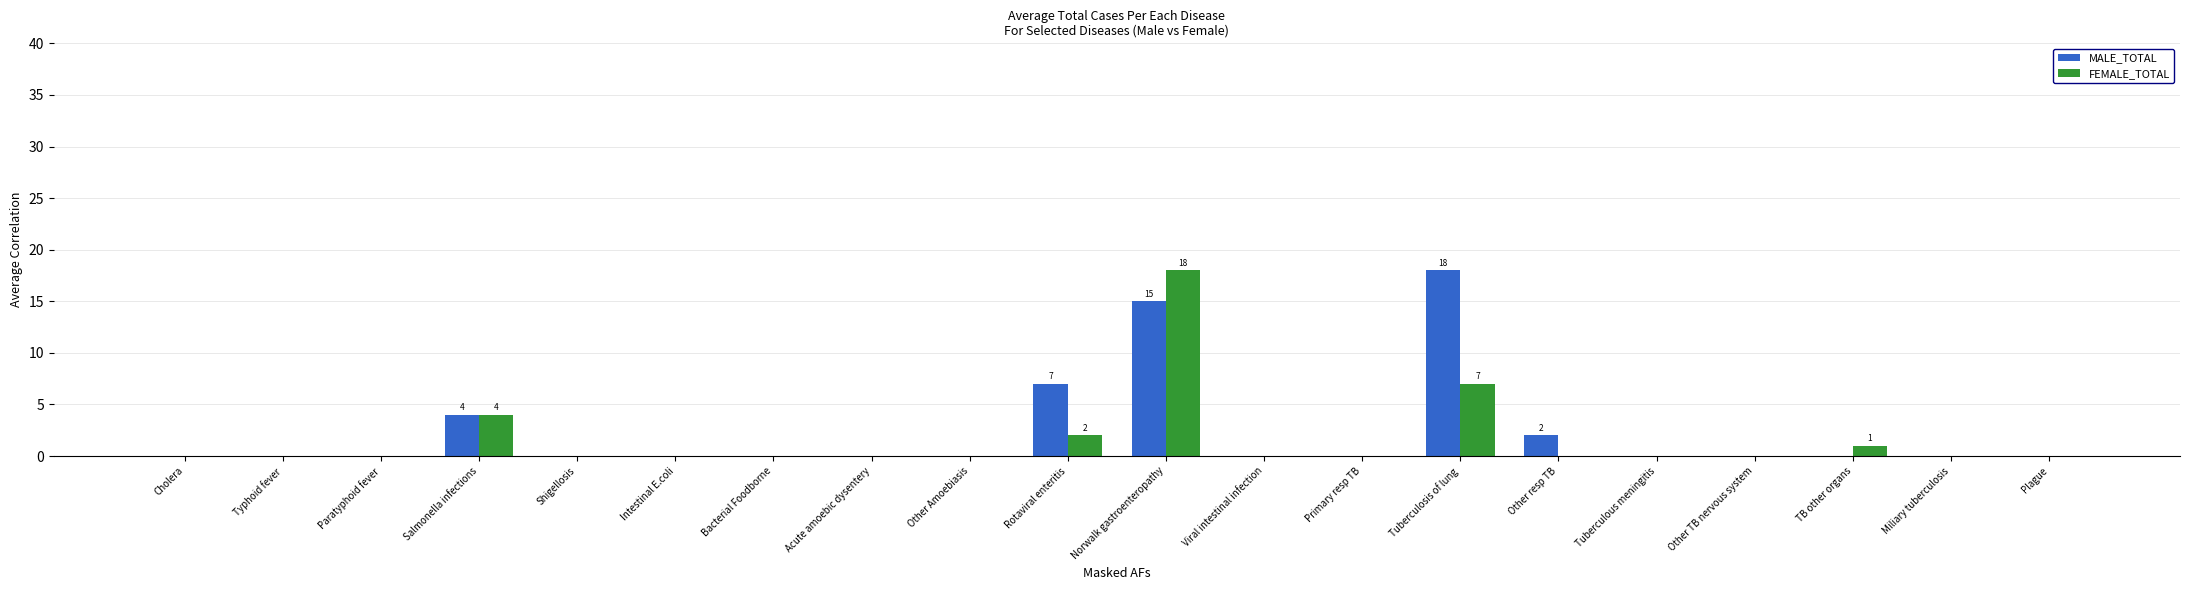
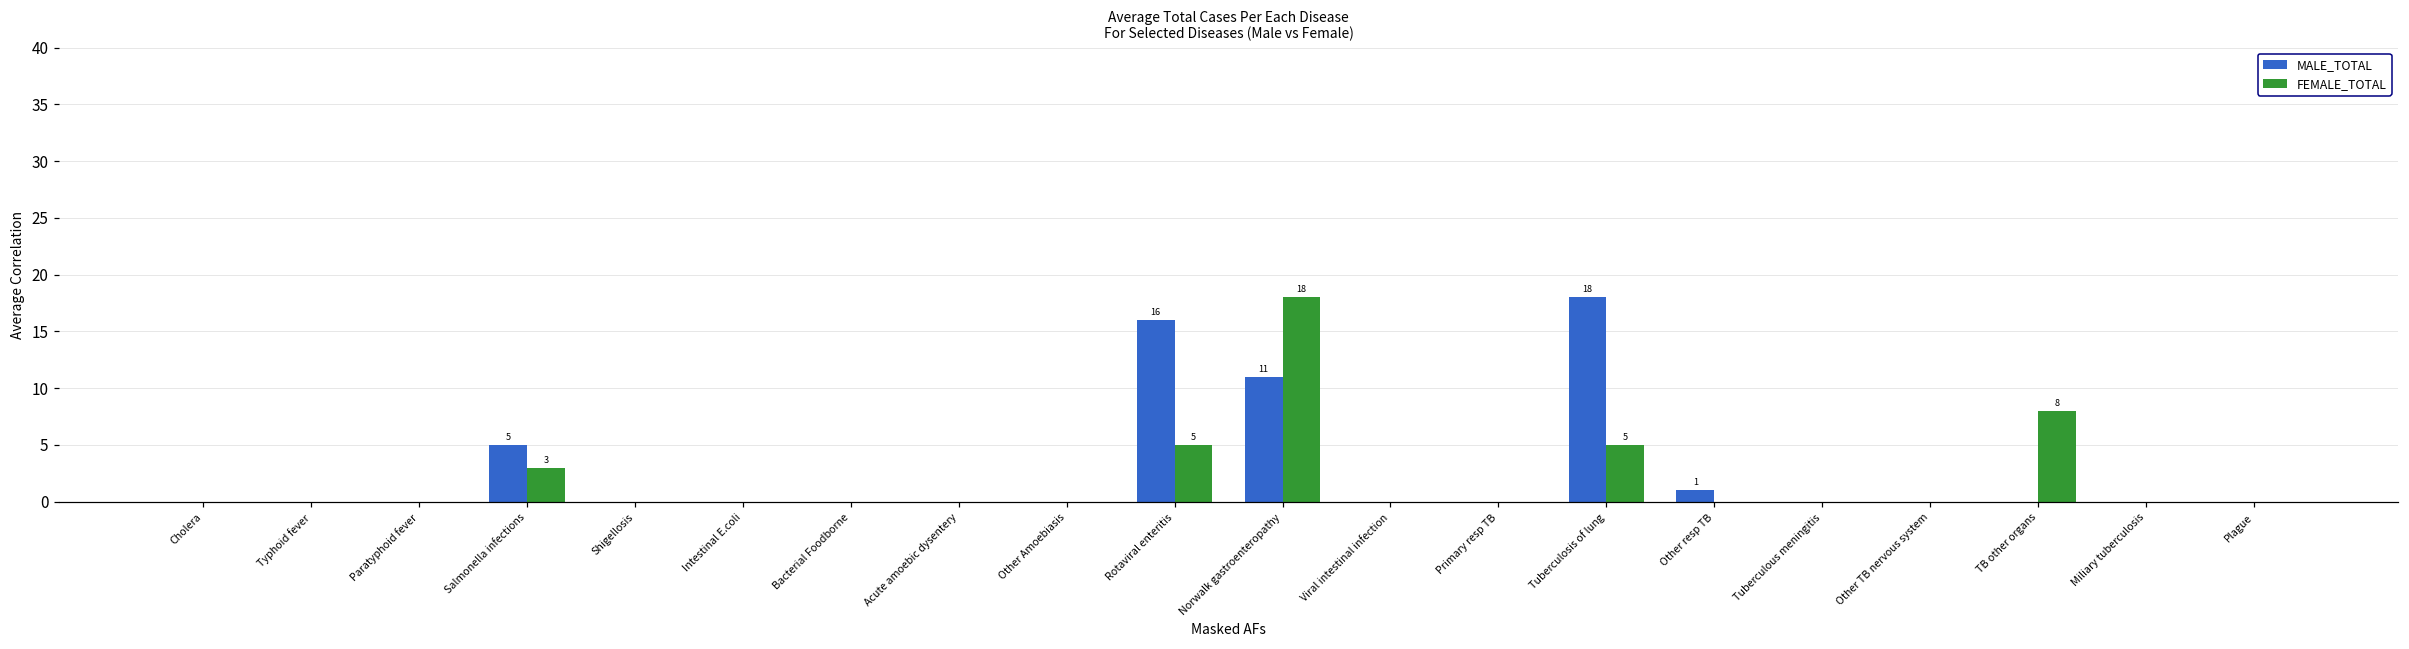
  {
    "MALE_TOTAL": {
-     "Salmonella infections": 4,
-     "Rotaviral enteritis": 7,
-     "Norwalk gastroenteropathy": 15,
+     "Salmonella infections": 5,
+     "Rotaviral enteritis": 16,
+     "Norwalk gastroenteropathy": 11,
      "Tuberculosis of lung": 18,
-     "Other resp TB": 2
+     "Other resp TB": 1
    },
    "FEMALE_TOTAL": {
-     "Salmonella infections": 4,
-     "Rotaviral enteritis": 2,
+     "Salmonella infections": 3,
+     "Rotaviral enteritis": 5,
      "Norwalk gastroenteropathy": 18,
-     "Tuberculosis of lung": 7,
-     "TB other organs": 1
+     "Tuberculosis of lung": 5,
+     "TB other organs": 8
    }
  }
